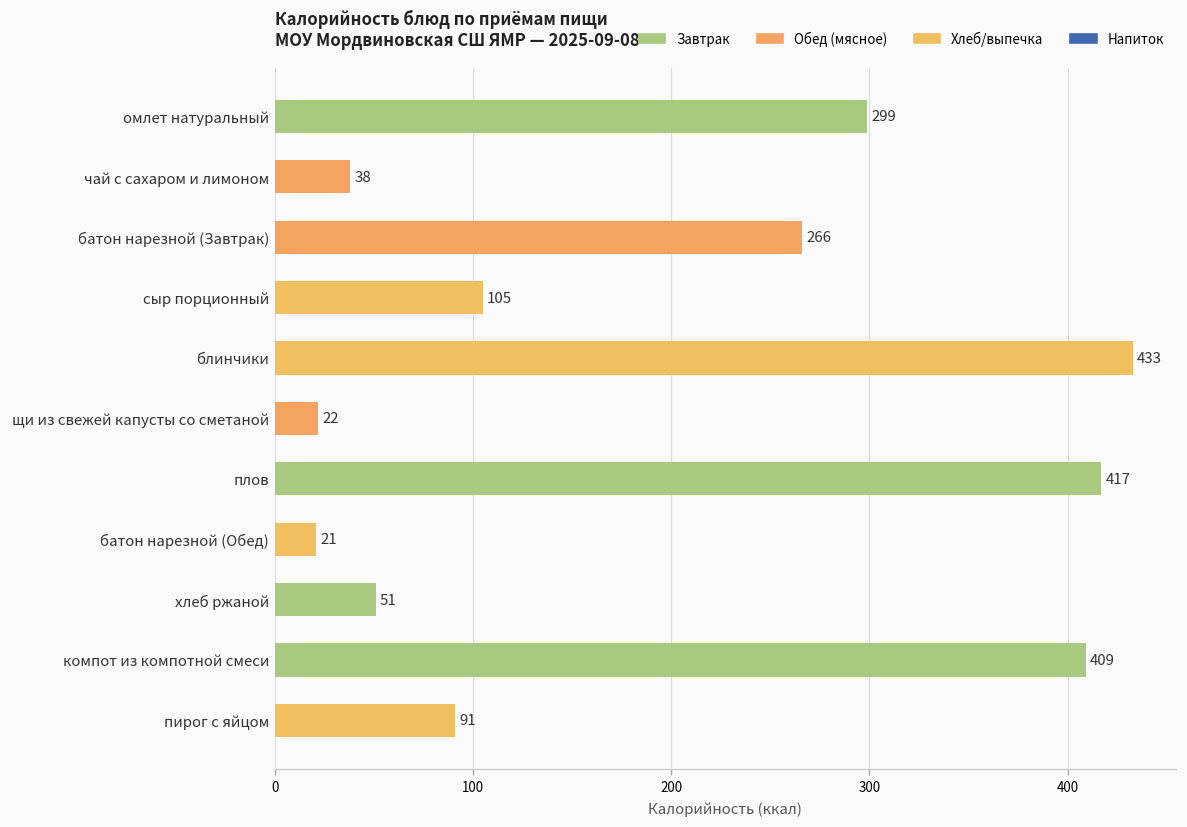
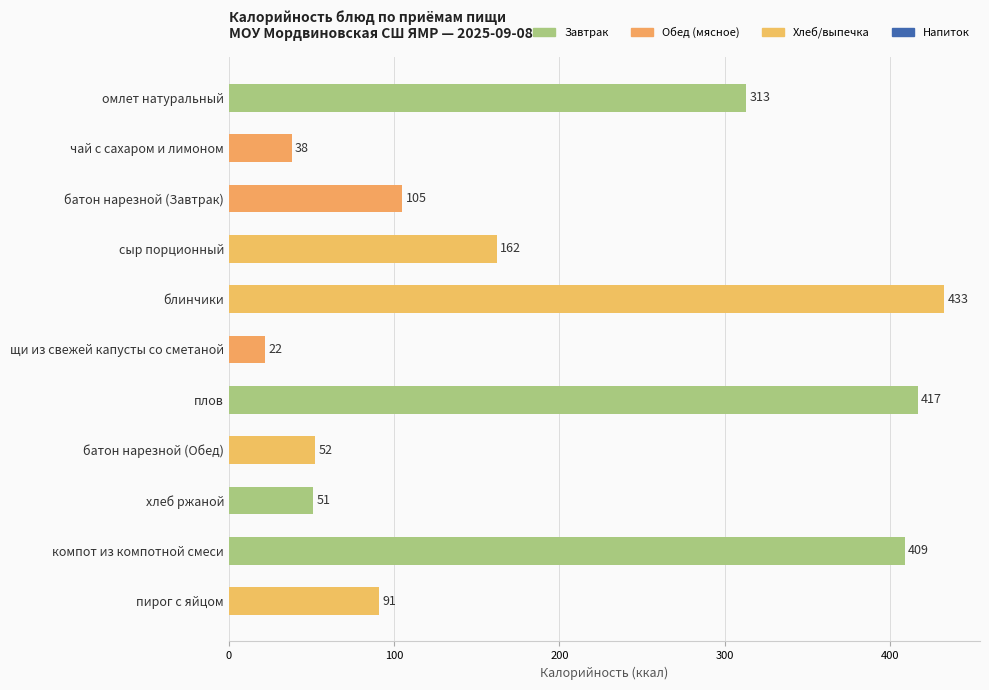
  {
-   "омлет натуральный": 299,
+   "омлет натуральный": 313,
    "чай с сахаром и лимоном": 38,
-   "батон нарезной (Завтрак)": 266,
-   "сыр порционный": 105,
+   "батон нарезной (Завтрак)": 105,
+   "сыр порционный": 162,
    "блинчики": 433,
    "щи из свежей капусты со сметаной": 22,
    "плов": 417,
-   "батон нарезной (Обед)": 21,
+   "батон нарезной (Обед)": 52,
    "хлеб ржаной": 51,
    "компот из компотной смеси": 409,
    "пирог с яйцом": 91
  }
